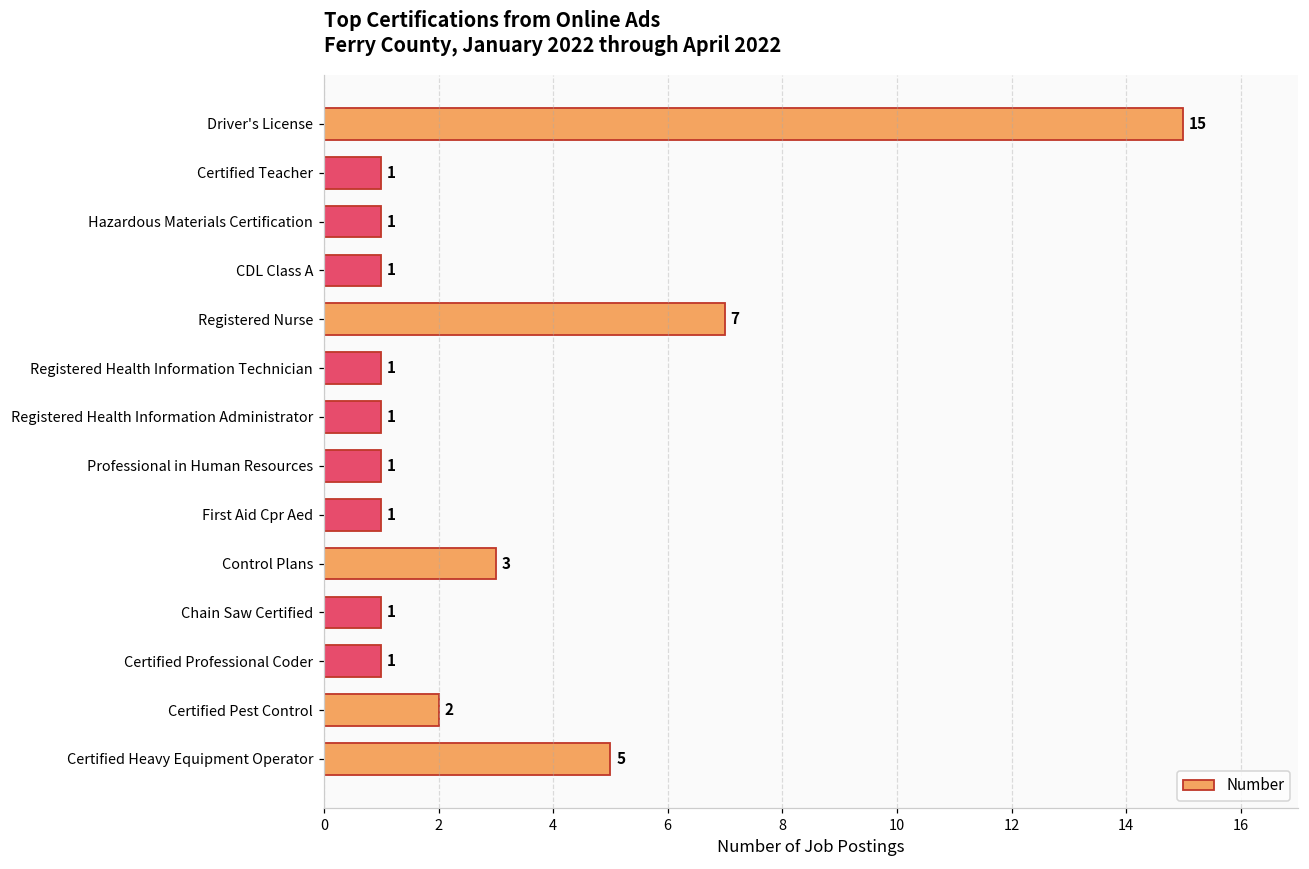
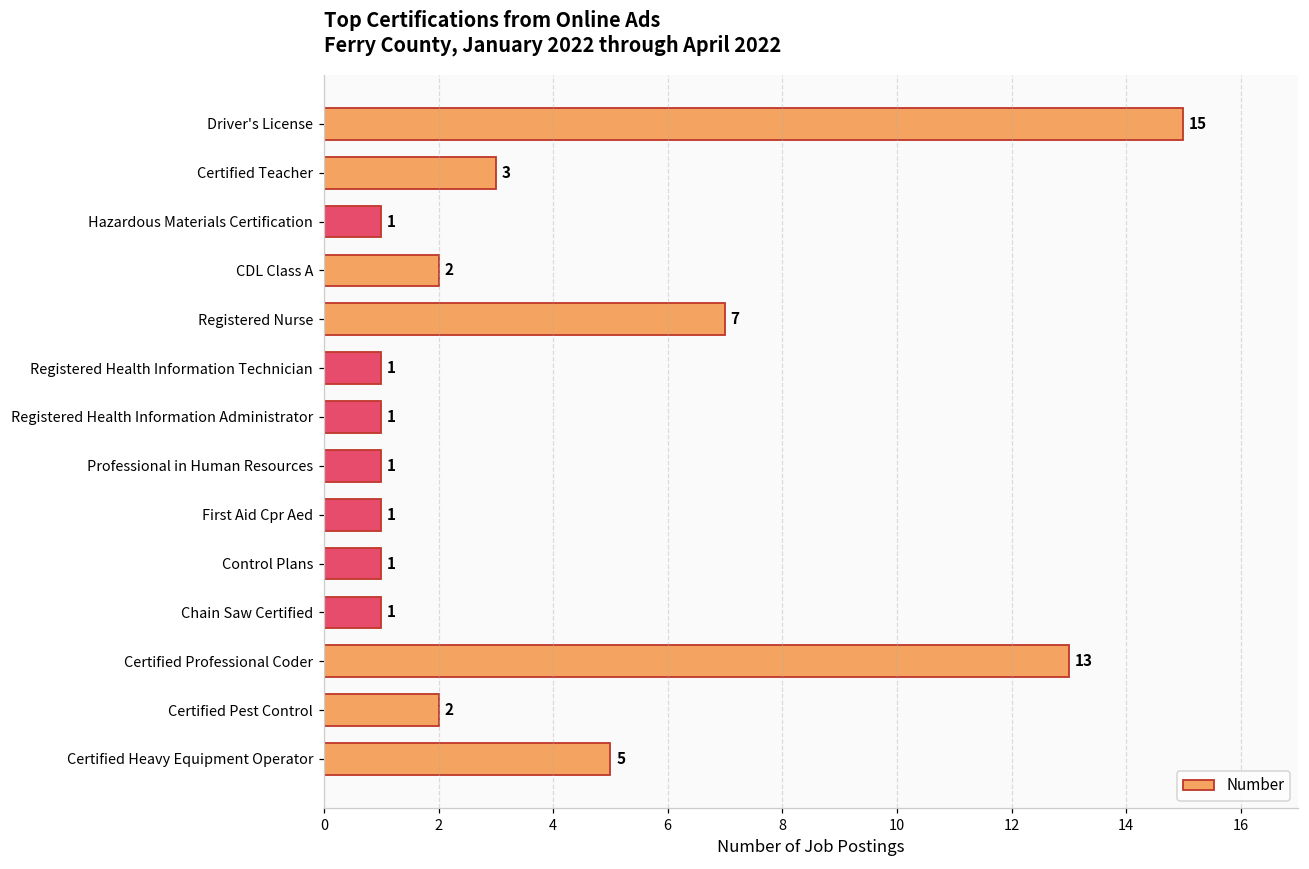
  {
    "Driver's License": 15,
-   "Certified Teacher": 1,
+   "Certified Teacher": 3,
    "Hazardous Materials Certification": 1,
-   "CDL Class A": 1,
+   "CDL Class A": 2,
    "Registered Nurse": 7,
    "Registered Health Information Technician": 1,
    "Registered Health Information Administrator": 1,
    "Professional in Human Resources": 1,
    "First Aid Cpr Aed": 1,
-   "Control Plans": 3,
+   "Control Plans": 1,
    "Chain Saw Certified": 1,
-   "Certified Professional Coder": 1,
+   "Certified Professional Coder": 13,
    "Certified Pest Control": 2,
    "Certified Heavy Equipment Operator": 5
  }
